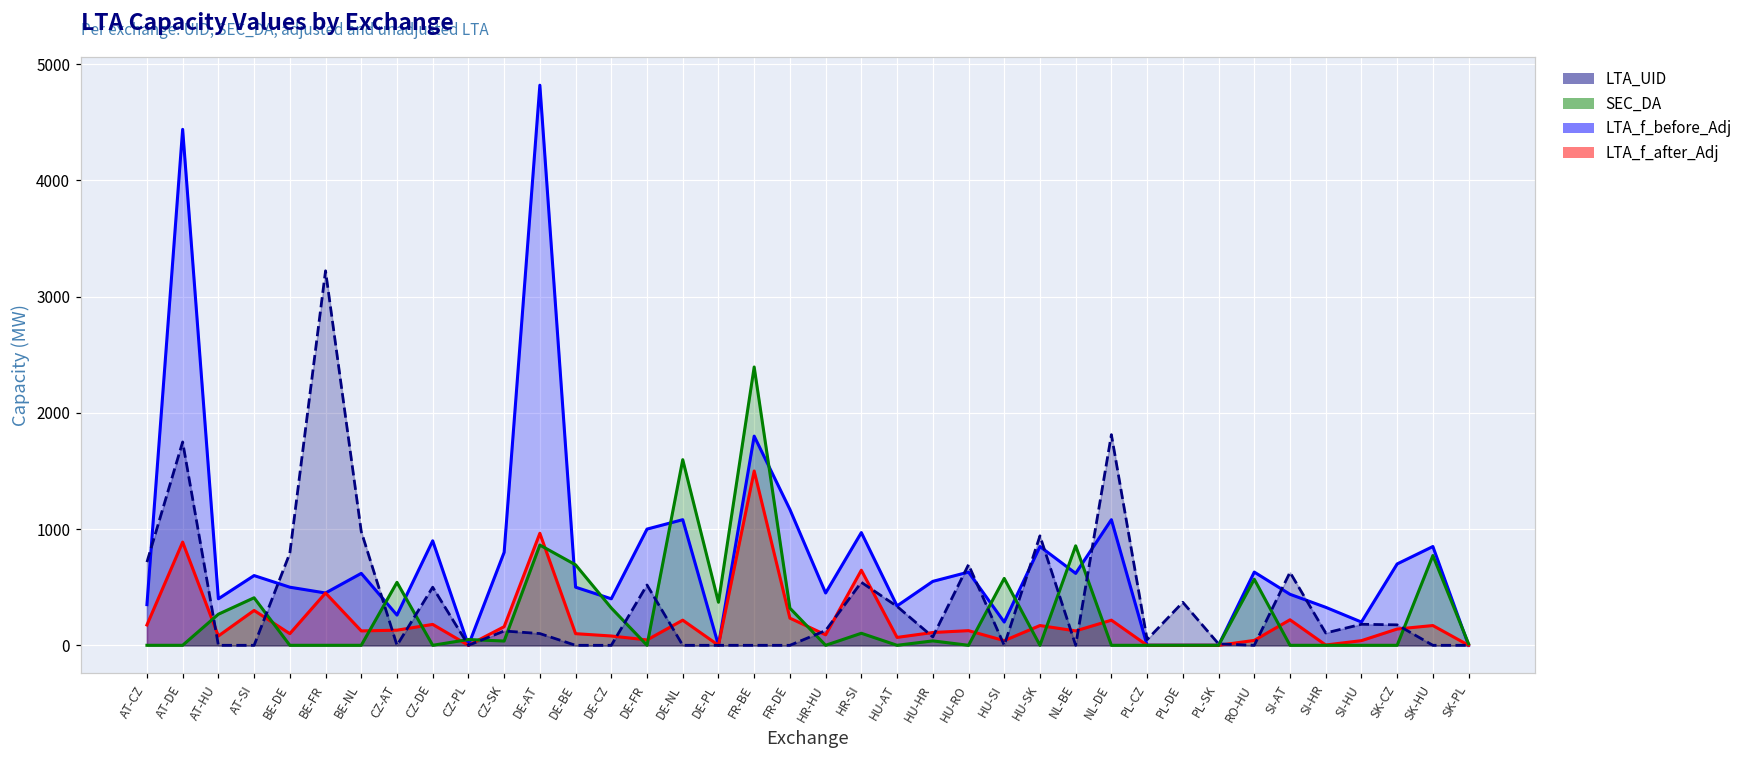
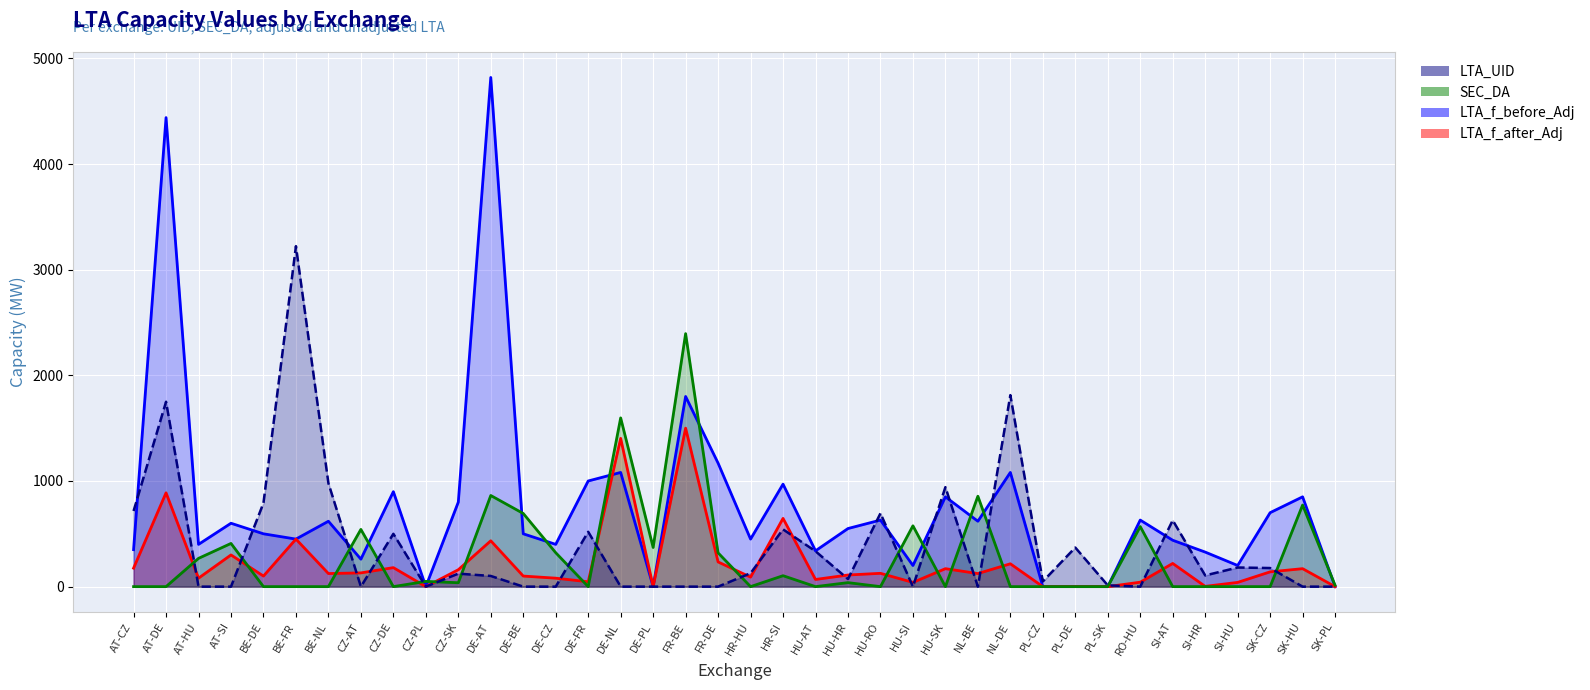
  {
    "LTA_f_after_Adj": {
      "AT-CZ": 180,
      "AT-DE": 890,
      "AT-HU": 80,
      "AT-SI": 300,
      "BE-DE": 100,
      "BE-NL": 120,
      "CZ-AT": 130,
      "CZ-DE": 180,
      "CZ-SK": 160,
-     "DE-AT": 960,
+     "DE-AT": 430,
      "DE-BE": 100,
      "DE-CZ": 80,
      "DE-FR": 50,
-     "DE-NL": 220,
+     "DE-NL": 1400,
      "FR-BE": 1500,
      "FR-DE": 230,
      "HR-HU": 90,
      "HR-SI": 650,
      "HU-AT": 70,
      "HU-HR": 110,
      "HU-RO": 130,
      "HU-SI": 40,
      "HU-SK": 170,
      "NL-BE": 120,
      "NL-DE": 220,
      "RO-HU": 40,
      "SI-AT": 220,
      "SI-HU": 40,
      "SK-CZ": 140,
      "SK-HU": 170
    },
    "SEC_DA": {
      "AT-CZ": 0,
      "AT-DE": 0,
      "AT-HU": 270,
      "AT-SI": 410,
      "BE-DE": 0,
      "BE-FR": 0,
      "BE-NL": 0,
      "CZ-AT": 540,
      "CZ-DE": 0,
      "CZ-PL": 50,
      "CZ-SK": 40,
      "DE-AT": 860,
      "DE-BE": 690,
      "DE-CZ": 320,
      "DE-FR": 0,
      "DE-NL": 1600,
      "DE-PL": 370,
      "FR-BE": 2400,
      "FR-DE": 320,
      "HR-HU": 0,
      "HR-SI": 100,
      "HU-AT": 0,
      "HU-HR": 40,
      "HU-RO": 0,
      "HU-SI": 580,
      "HU-SK": 0,
      "NL-BE": 860,
      "NL-DE": 0,
      "RO-HU": 570,
      "SI-AT": 0,
      "SI-HU": 0,
      "SK-CZ": 0,
      "SK-HU": 770
    }
  }
